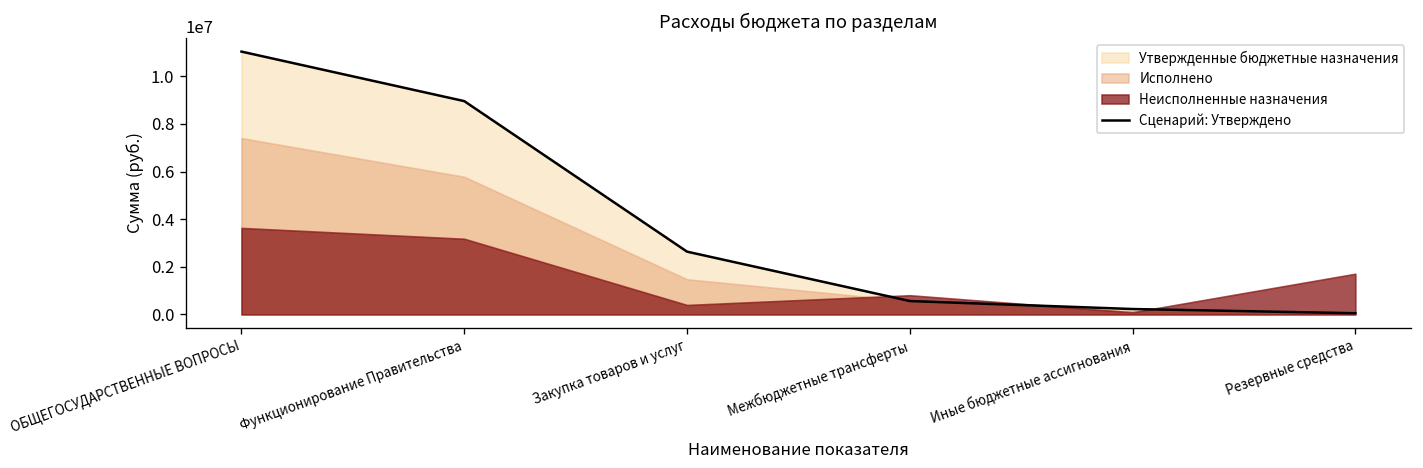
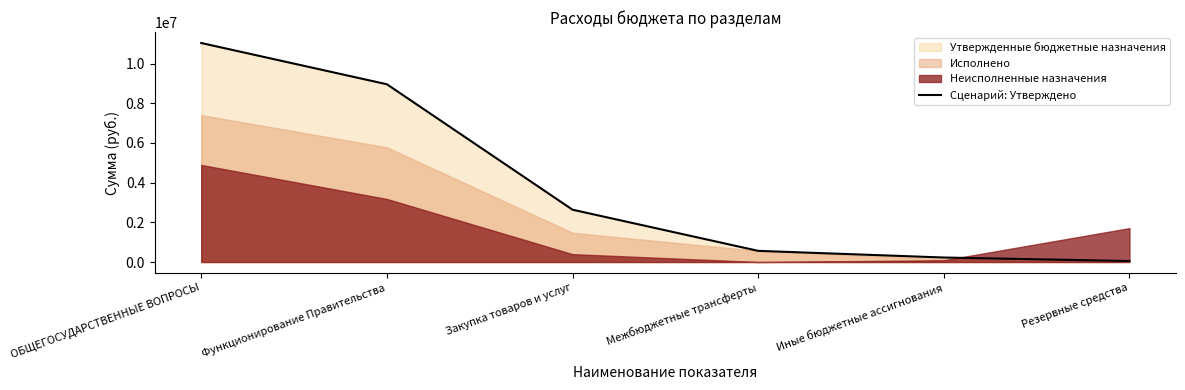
  {
    "Неисполненные назначения": {
-     "ОБЩЕГОСУДАРСТВЕННЫЕ ВОПРОСЫ": 3600000,
+     "ОБЩЕГОСУДАРСТВЕННЫЕ ВОПРОСЫ": 4900000,
      "Функционирование Правительства": 3200000,
      "Закупка товаров и услуг": 400000,
-     "Межбюджетные трансферты": 800000,
+     "Межбюджетные трансферты": 0,
      "Резервные средства": 1700000
    }
  }
